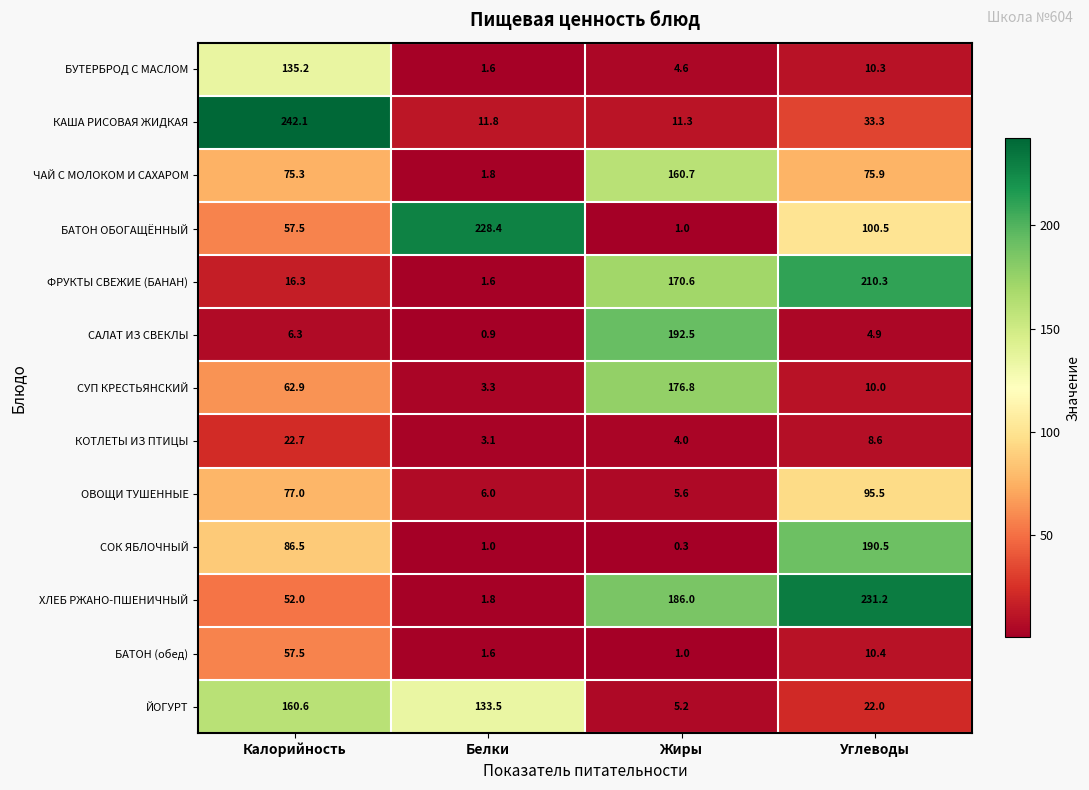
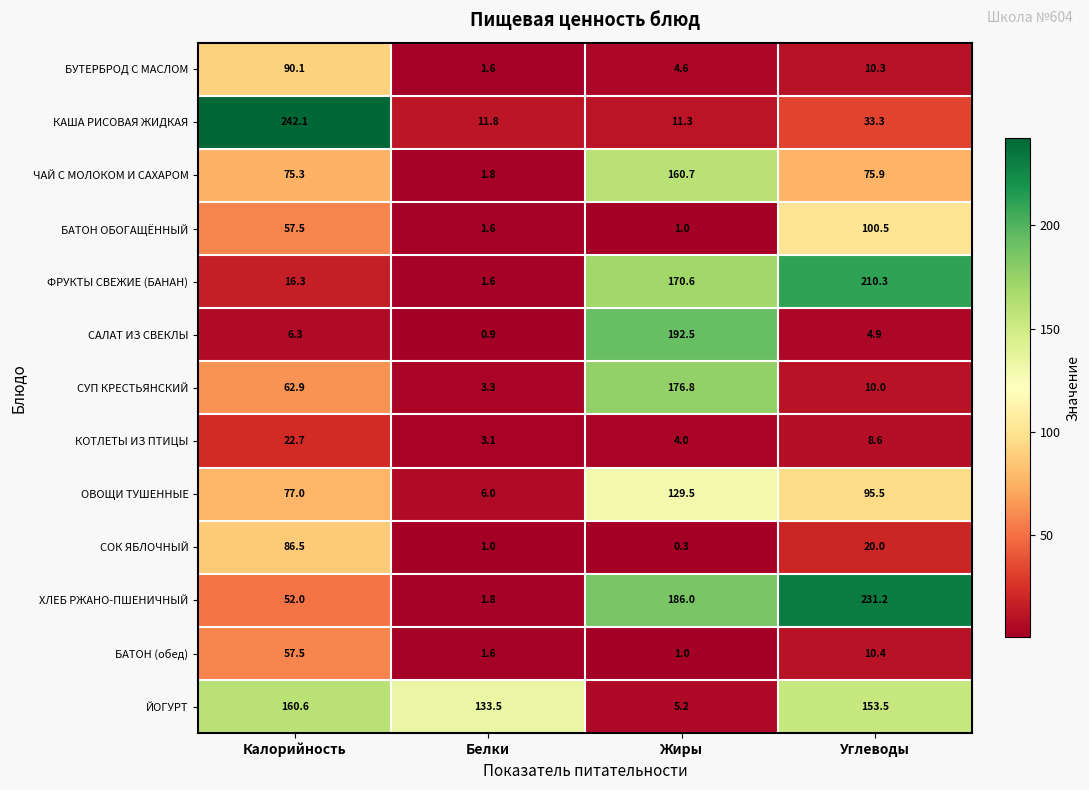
  {
    "БУТЕРБРОД С МАСЛОМ": {
-     "Калорийность": 135.2,
+     "Калорийность": 90.1,
      "Белки": 1.6,
      "Жиры": 4.6,
      "Углеводы": 10.3
    },
    "КАША РИСОВАЯ ЖИДКАЯ": {
      "Калорийность": 242.1,
      "Белки": 11.8,
      "Жиры": 11.3,
      "Углеводы": 33.3
    },
    "ЧАЙ С МОЛОКОМ И САХАРОМ": {
      "Калорийность": 75.3,
      "Белки": 1.8,
      "Жиры": 160.7,
      "Углеводы": 75.9
    },
    "БАТОН ОБОГАЩЁННЫЙ": {
      "Калорийность": 57.5,
-     "Белки": 228.4,
+     "Белки": 1.6,
      "Жиры": 1.0,
      "Углеводы": 100.5
    },
    "ФРУКТЫ СВЕЖИЕ (БАНАН)": {
      "Калорийность": 16.3,
      "Белки": 1.6,
      "Жиры": 170.6,
      "Углеводы": 210.3
    },
    "САЛАТ ИЗ СВЕКЛЫ": {
      "Калорийность": 6.3,
      "Белки": 0.9,
      "Жиры": 192.5,
      "Углеводы": 4.9
    },
    "СУП КРЕСТЬЯНСКИЙ": {
      "Калорийность": 62.9,
      "Белки": 3.3,
      "Жиры": 176.8,
      "Углеводы": 10.0
    },
    "КОТЛЕТЫ ИЗ ПТИЦЫ": {
      "Калорийность": 22.7,
      "Белки": 3.1,
      "Жиры": 4.0,
      "Углеводы": 8.6
    },
    "ОВОЩИ ТУШЕННЫЕ": {
      "Калорийность": 77.0,
      "Белки": 6.0,
-     "Жиры": 5.6,
+     "Жиры": 129.5,
      "Углеводы": 95.5
    },
    "СОК ЯБЛОЧНЫЙ": {
      "Калорийность": 86.5,
      "Белки": 1.0,
      "Жиры": 0.3,
-     "Углеводы": 190.5
+     "Углеводы": 20.0
    },
    "ХЛЕБ РЖАНО-ПШЕНИЧНЫЙ": {
      "Калорийность": 52.0,
      "Белки": 1.8,
      "Жиры": 186.0,
      "Углеводы": 231.2
    },
    "БАТОН (обед)": {
      "Калорийность": 57.5,
      "Белки": 1.6,
      "Жиры": 1.0,
      "Углеводы": 10.4
    },
    "ЙОГУРТ": {
      "Калорийность": 160.6,
      "Белки": 133.5,
      "Жиры": 5.2,
-     "Углеводы": 22.0
+     "Углеводы": 153.5
    }
  }
